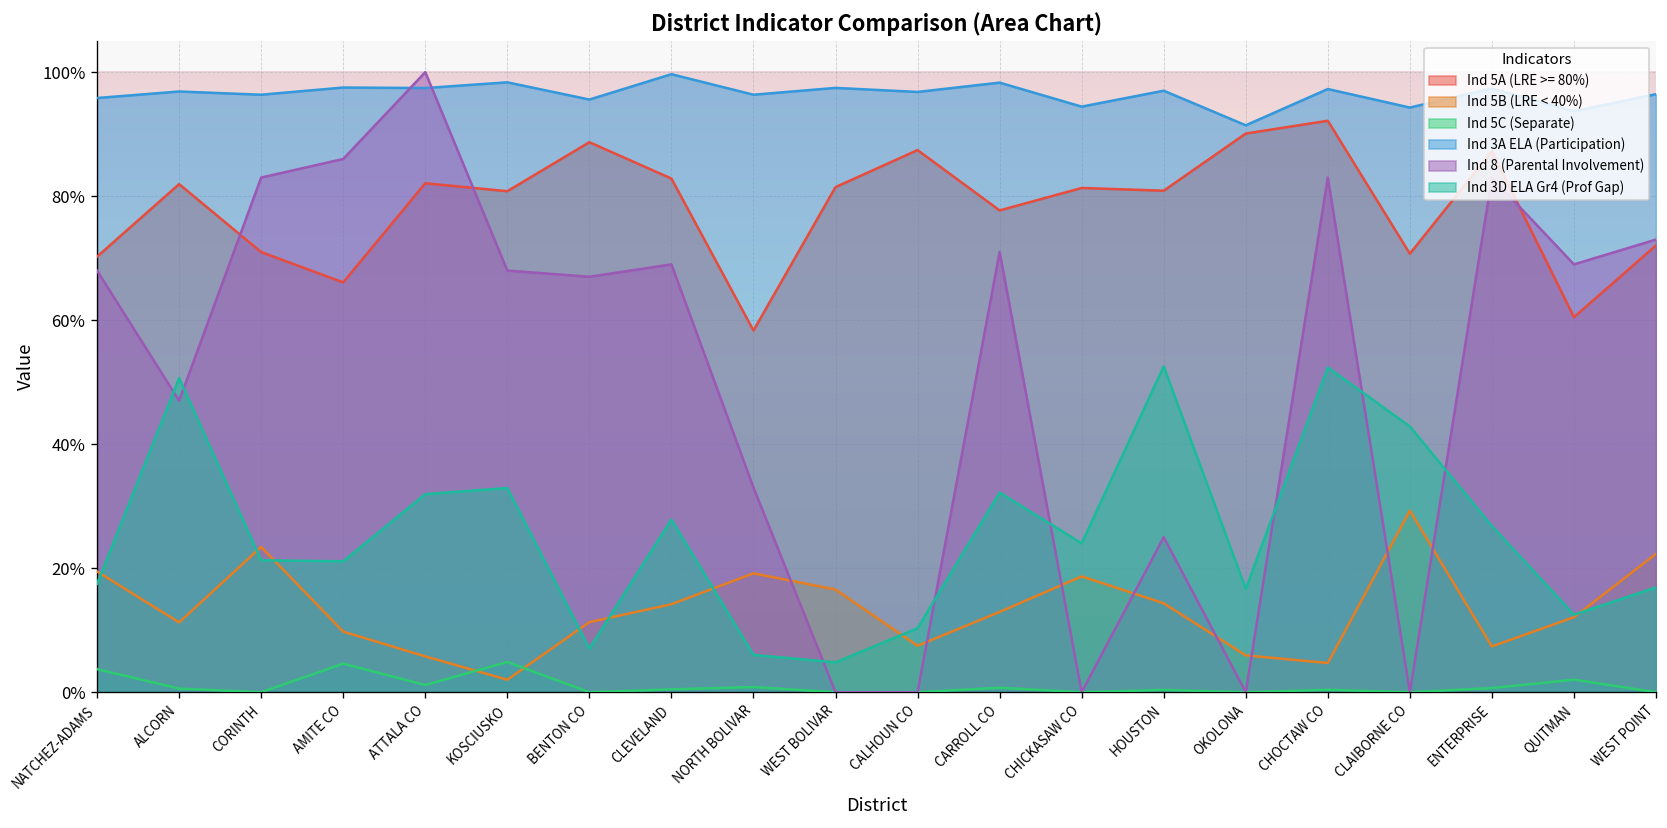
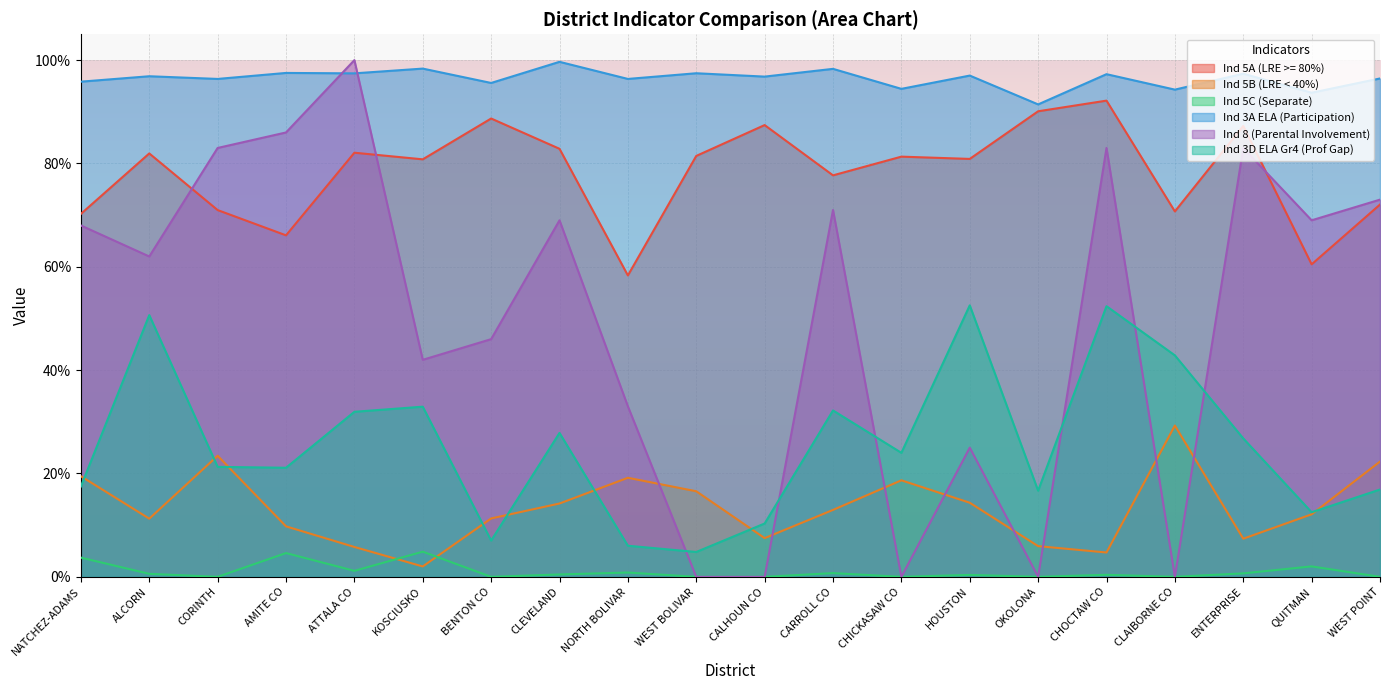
  {
    "Ind 8 (Parental Involvement)": {
      "NATCHEZ-ADAMS": "68%",
-     "ALCORN": "47%",
+     "ALCORN": "62%",
      "CORINTH": "83%",
      "AMITE CO": "86%",
      "ATTALA CO": "100%",
-     "KOSCIUSKO": "68%",
-     "BENTON CO": "67%",
+     "KOSCIUSKO": "42%",
+     "BENTON CO": "46%",
      "CLEVELAND": "69%",
      "NORTH BOLIVAR": "33%",
      "CARROLL CO": "71%",
      "HOUSTON": "25%",
      "CHOCTAW CO": "83%",
      "QUITMAN": "69%",
      "WEST POINT": "73%"
    }
  }
